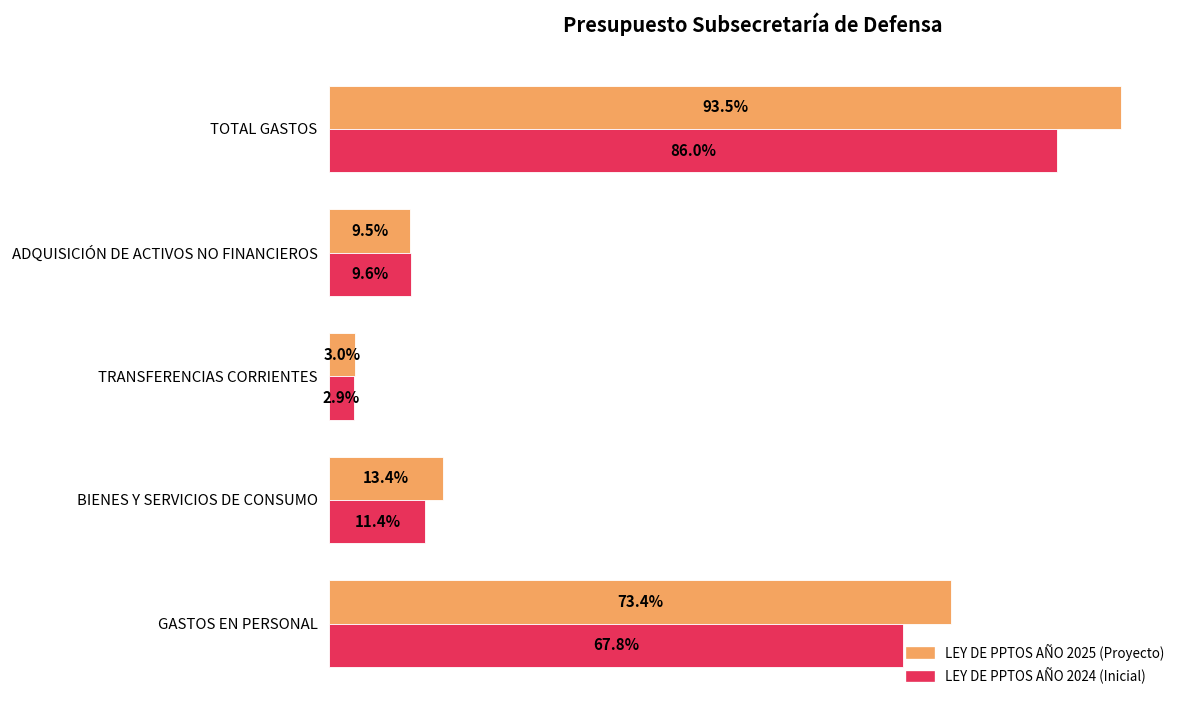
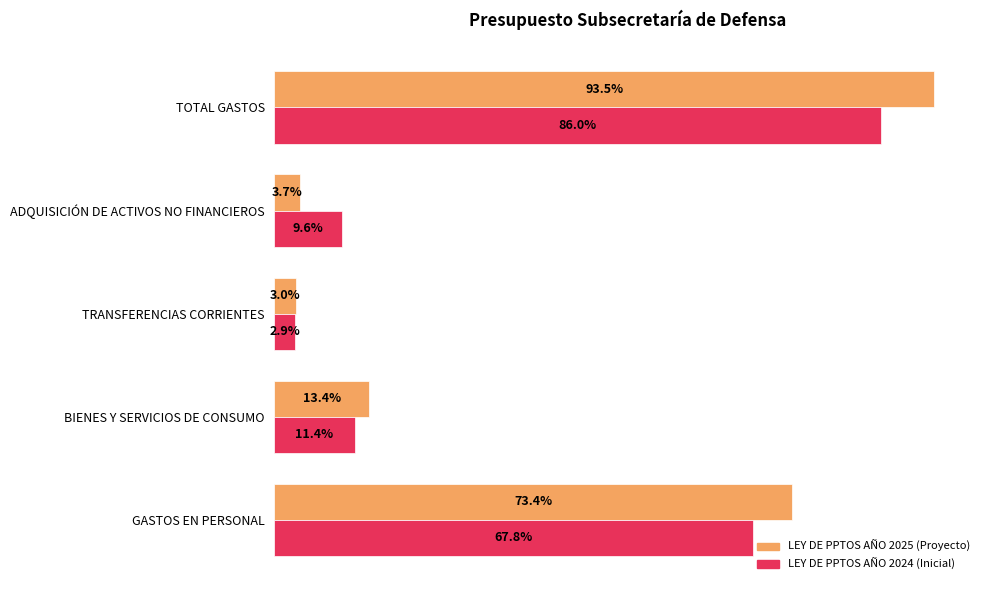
  {
    "LEY DE PPTOS AÑO 2025 (Proyecto)": {
      "TOTAL GASTOS": "93.5%",
-     "ADQUISICIÓN DE ACTIVOS NO FINANCIEROS": "9.5%",
+     "ADQUISICIÓN DE ACTIVOS NO FINANCIEROS": "3.7%",
      "TRANSFERENCIAS CORRIENTES": "3.0%",
      "BIENES Y SERVICIOS DE CONSUMO": "13.4%",
      "GASTOS EN PERSONAL": "73.4%"
    },
    "LEY DE PPTOS AÑO 2024 (Inicial)": {
      "TOTAL GASTOS": "86.0%",
      "ADQUISICIÓN DE ACTIVOS NO FINANCIEROS": "9.6%",
      "TRANSFERENCIAS CORRIENTES": "2.9%",
      "BIENES Y SERVICIOS DE CONSUMO": "11.4%",
      "GASTOS EN PERSONAL": "67.8%"
    }
  }
